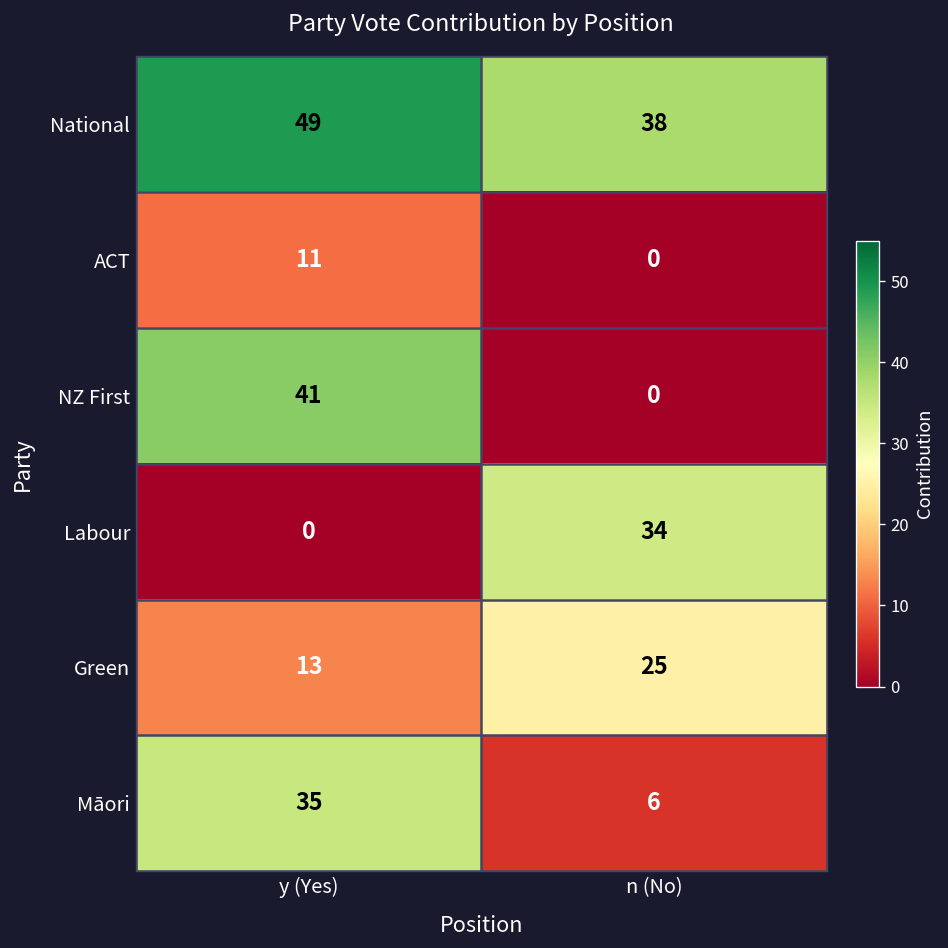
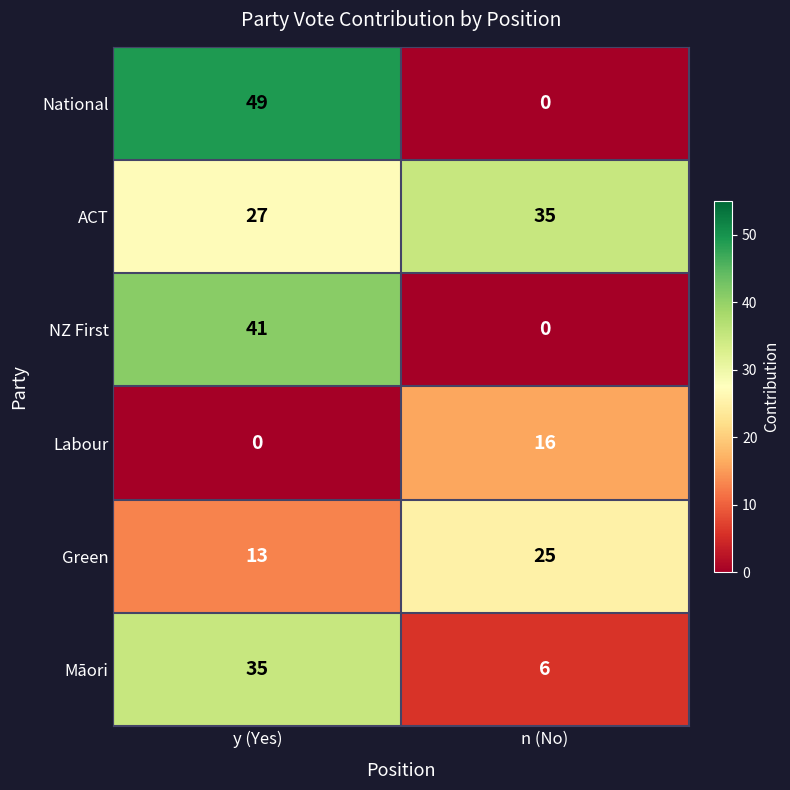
  {
    "National": {
      "y (Yes)": 49,
-     "n (No)": 38
+     "n (No)": 0
    },
    "ACT": {
-     "y (Yes)": 11,
-     "n (No)": 0
+     "y (Yes)": 27,
+     "n (No)": 35
    },
    "NZ First": {
      "y (Yes)": 41,
      "n (No)": 0
    },
    "Labour": {
      "y (Yes)": 0,
-     "n (No)": 34
+     "n (No)": 16
    },
    "Green": {
      "y (Yes)": 13,
      "n (No)": 25
    },
    "Māori": {
      "y (Yes)": 35,
      "n (No)": 6
    }
  }
